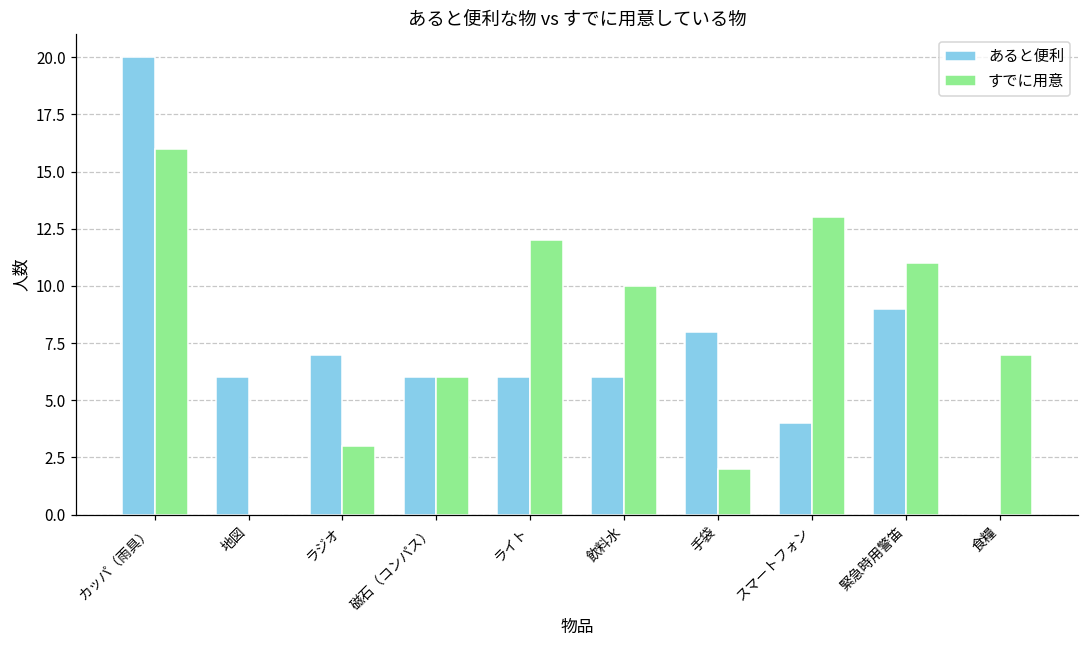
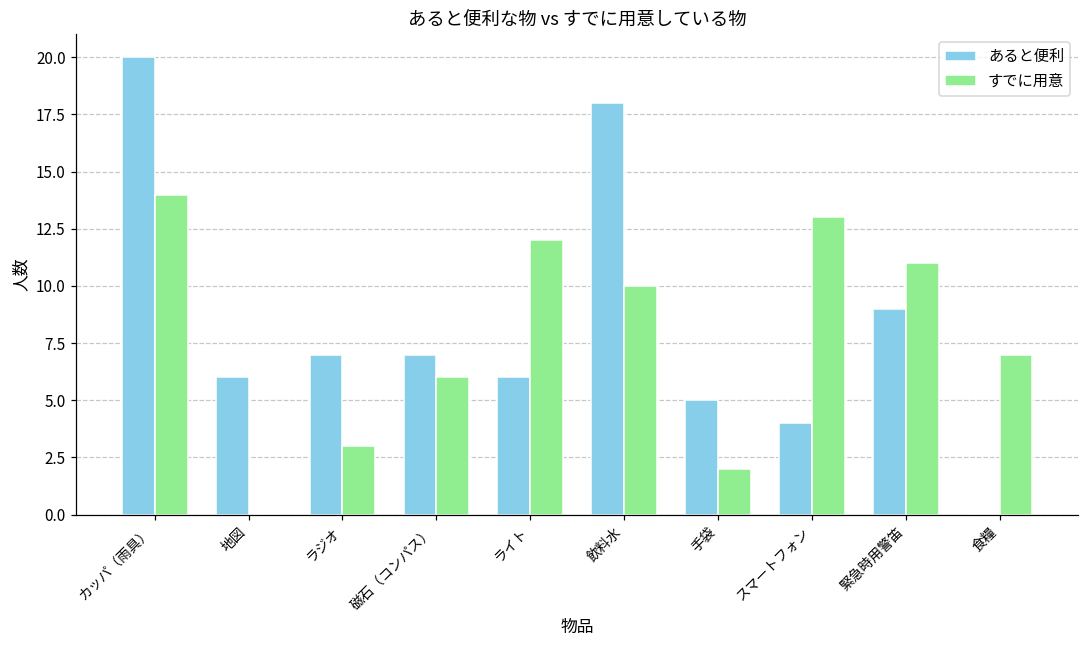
  {
    "あると便利": {
      "カッパ（雨具）": 20,
      "地図": 6,
      "ラジオ": 7,
-     "磁石（コンパス）": 6,
+     "磁石（コンパス）": 7,
      "ライト": 6,
-     "飲料水": 6,
-     "手袋": 8,
+     "飲料水": 18,
+     "手袋": 5,
      "スマートフォン": 4,
      "緊急時用警笛": 9,
      "食糧": 0
    },
    "すでに用意": {
-     "カッパ（雨具）": 16,
+     "カッパ（雨具）": 14,
      "地図": 0,
      "ラジオ": 3,
      "磁石（コンパス）": 6,
      "ライト": 12,
      "飲料水": 10,
      "手袋": 2,
      "スマートフォン": 13,
      "緊急時用警笛": 11,
      "食糧": 7
    }
  }
